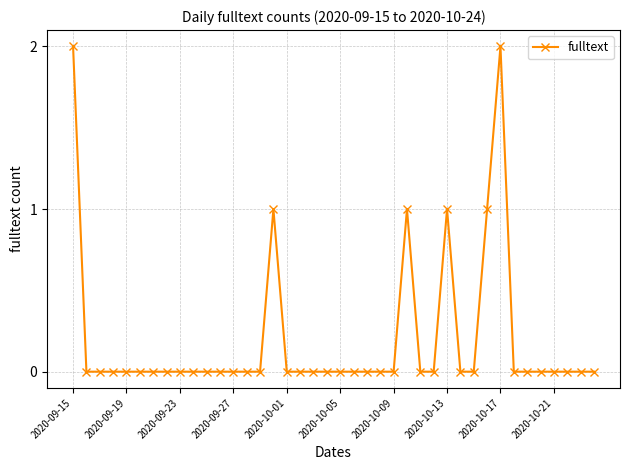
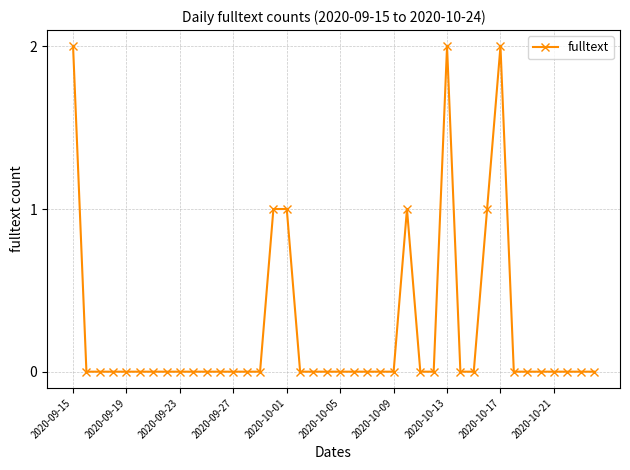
  {
    "2020-09-15": 2,
    "2020-09-19": 0,
    "2020-09-23": 0,
    "2020-09-27": 0,
-   "2020-10-01": 0,
+   "2020-10-01": 1,
    "2020-10-05": 0,
    "2020-10-09": 0,
-   "2020-10-13": 1,
+   "2020-10-13": 2,
    "2020-10-17": 2,
    "2020-10-21": 0
  }
